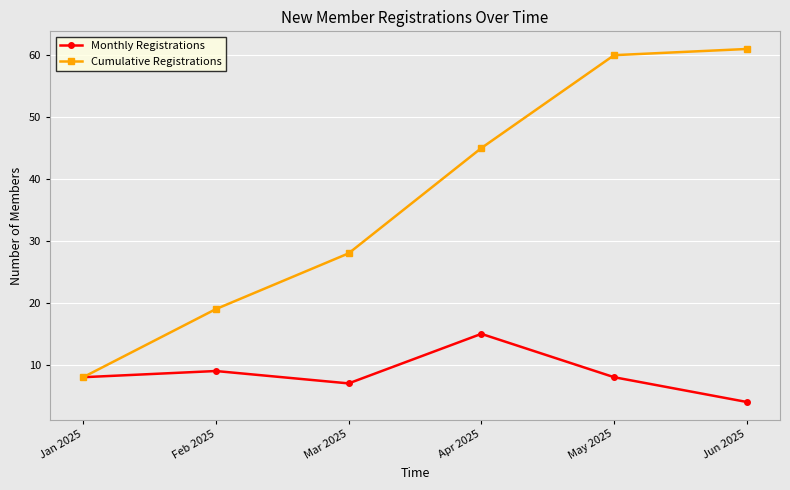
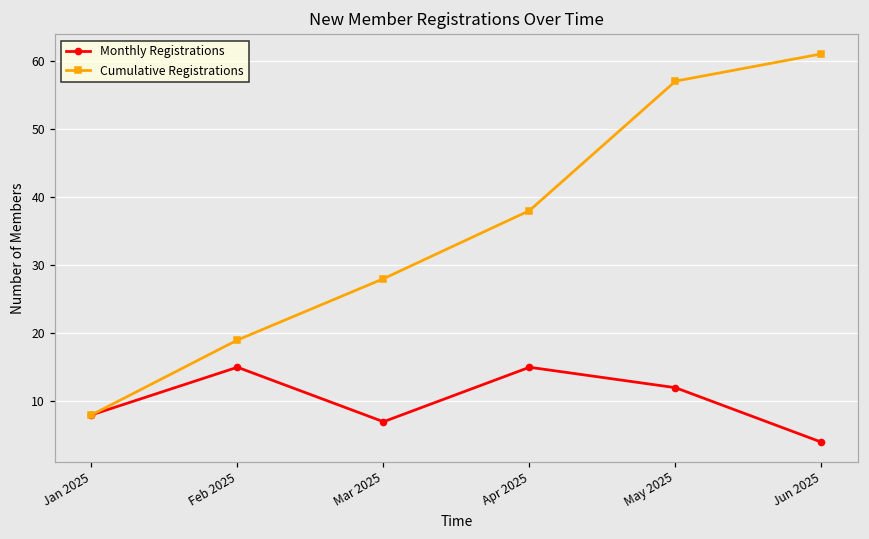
  {
    "Monthly Registrations": {
-     "Feb 2025": 9,
+     "Feb 2025": 15,
      "Mar 2025": 7,
      "Apr 2025": 15,
-     "May 2025": 8,
+     "May 2025": 12,
      "Jun 2025": 4
    },
    "Cumulative Registrations": {
      "Feb 2025": 19,
      "Mar 2025": 28,
-     "Apr 2025": 45,
-     "May 2025": 60,
+     "Apr 2025": 38,
+     "May 2025": 57,
      "Jun 2025": 61
    }
  }
